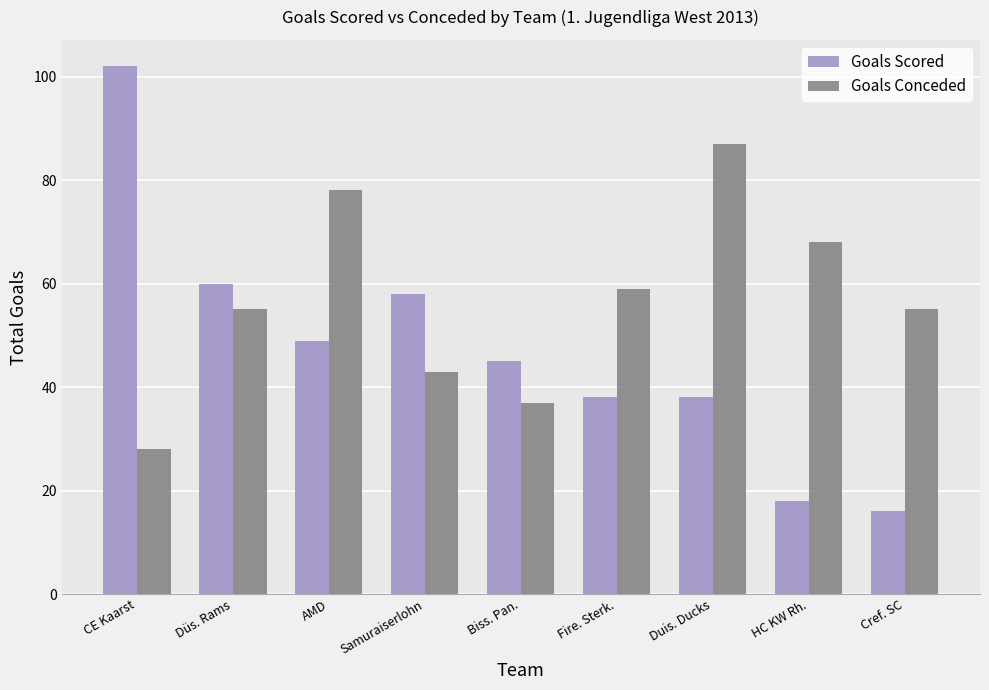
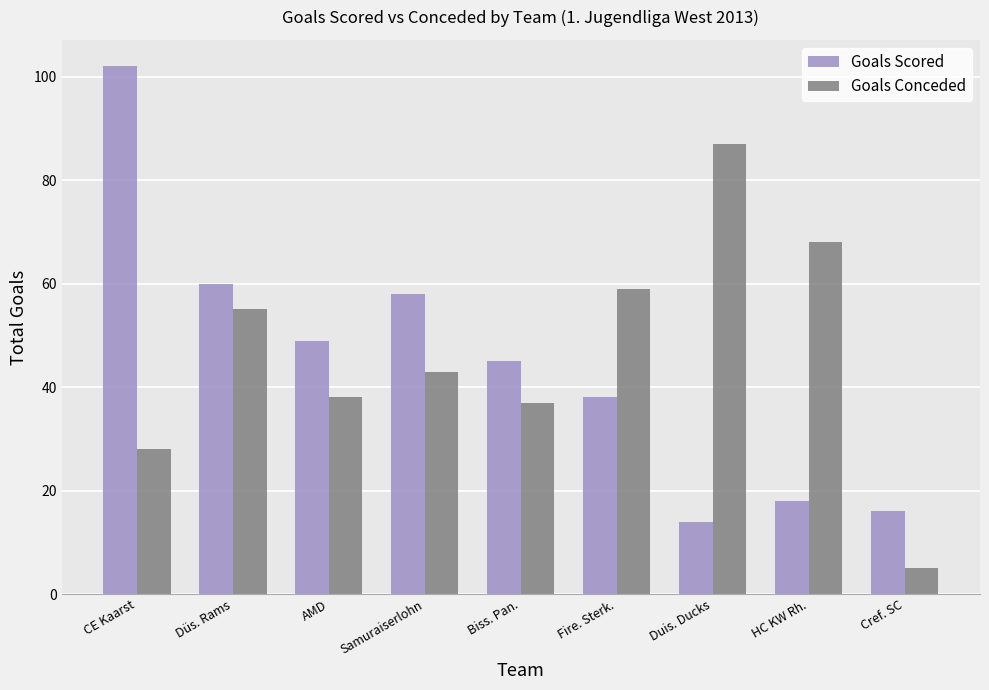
  {
    "Goals Scored": {
      "CE Kaarst": 102,
      "Düs. Rams": 60,
      "AMD": 49,
      "Samuraiserlohn": 58,
      "Biss. Pan.": 45,
      "Fire. Sterk.": 38,
-     "Duis. Ducks": 38,
+     "Duis. Ducks": 14,
      "HC KW Rh.": 18,
      "Cref. SC": 16
    },
    "Goals Conceded": {
      "CE Kaarst": 28,
      "Düs. Rams": 55,
-     "AMD": 78,
+     "AMD": 38,
      "Samuraiserlohn": 43,
      "Biss. Pan.": 37,
      "Fire. Sterk.": 59,
      "Duis. Ducks": 87,
      "HC KW Rh.": 68,
-     "Cref. SC": 55
+     "Cref. SC": 5
    }
  }
